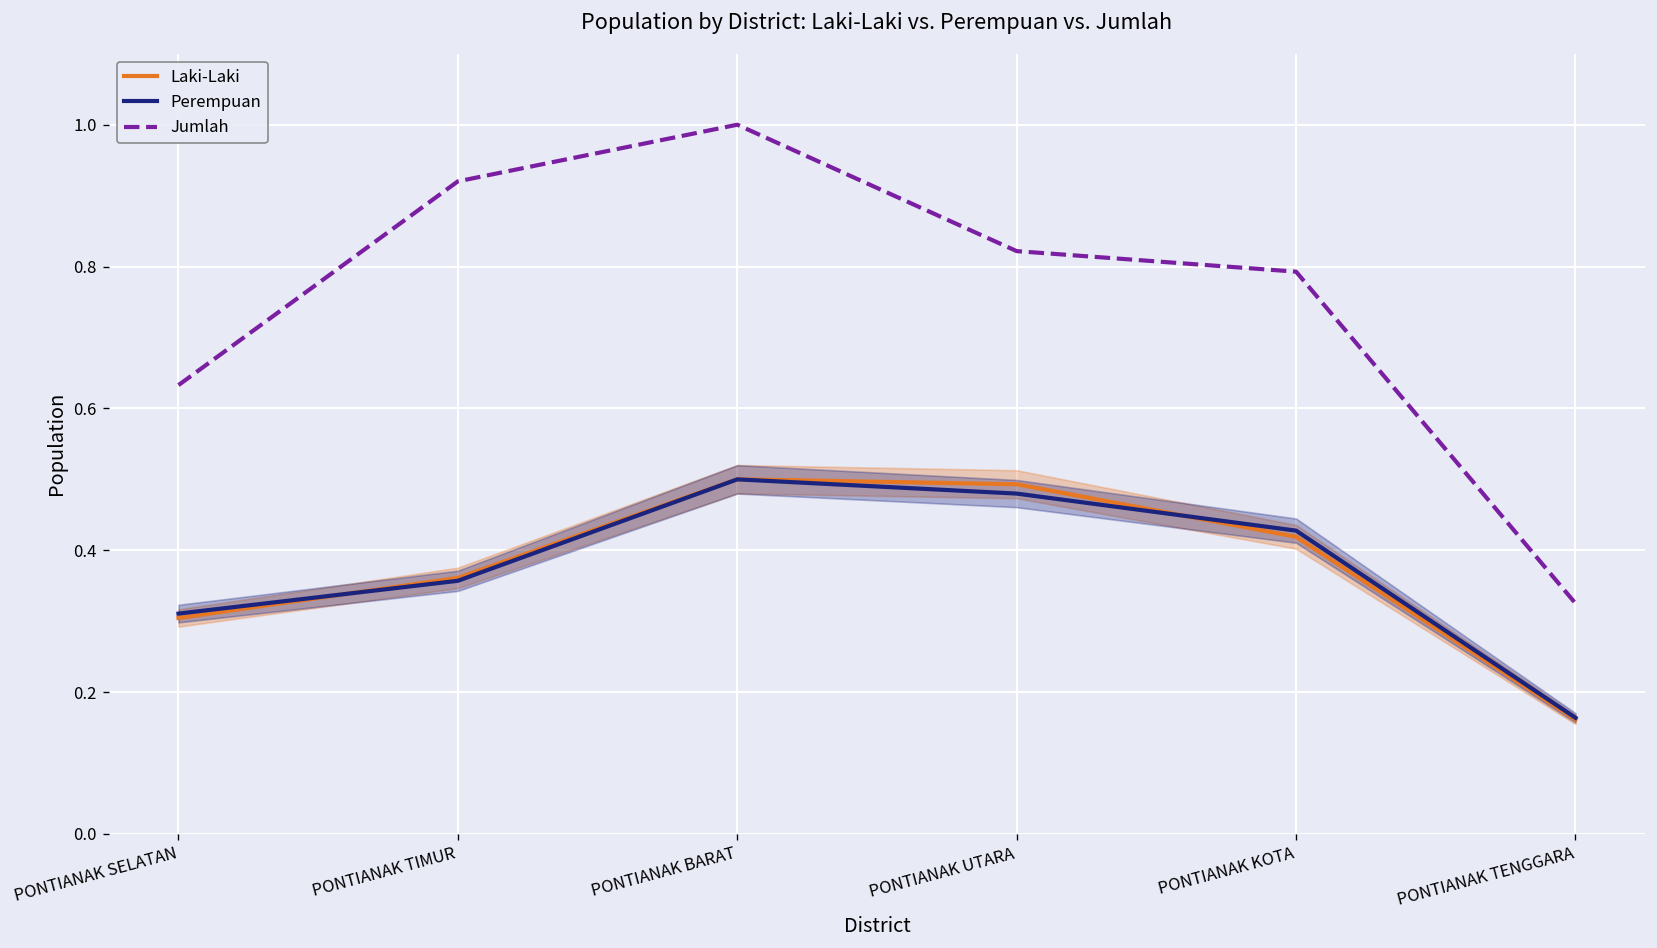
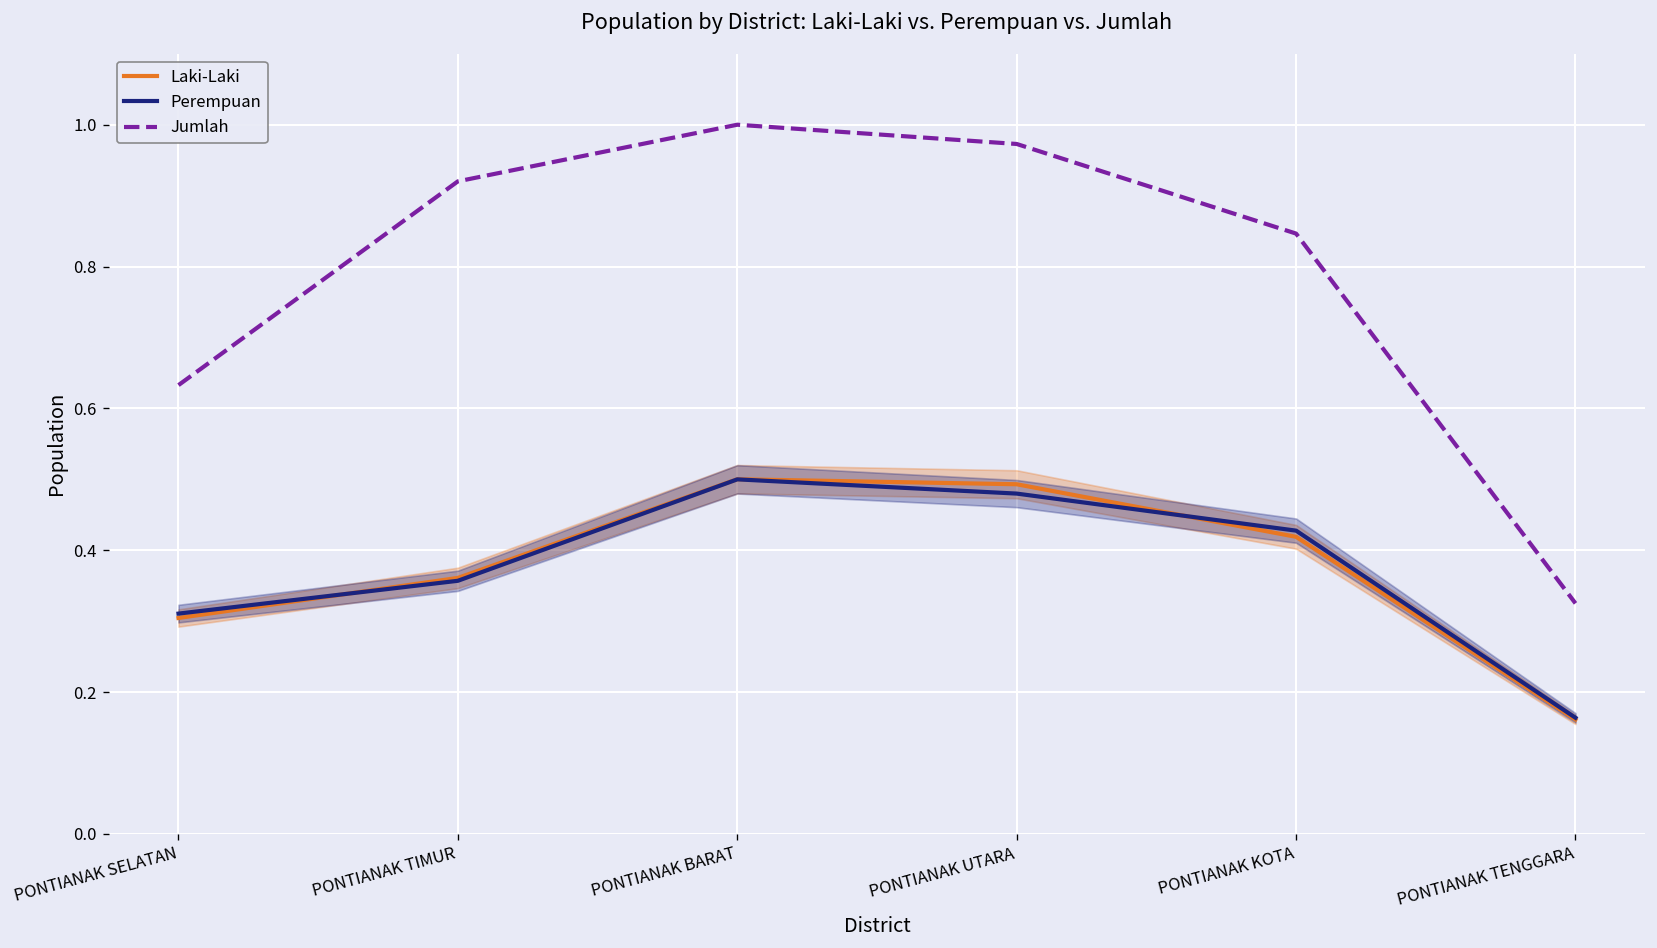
  {
    "Jumlah": {
      "PONTIANAK SELATAN": 0.63,
      "PONTIANAK TIMUR": 0.92,
      "PONTIANAK BARAT": 1.00,
-     "PONTIANAK UTARA": 0.82,
-     "PONTIANAK KOTA": 0.79,
+     "PONTIANAK UTARA": 0.97,
+     "PONTIANAK KOTA": 0.85,
      "PONTIANAK TENGGARA": 0.33
    }
  }
